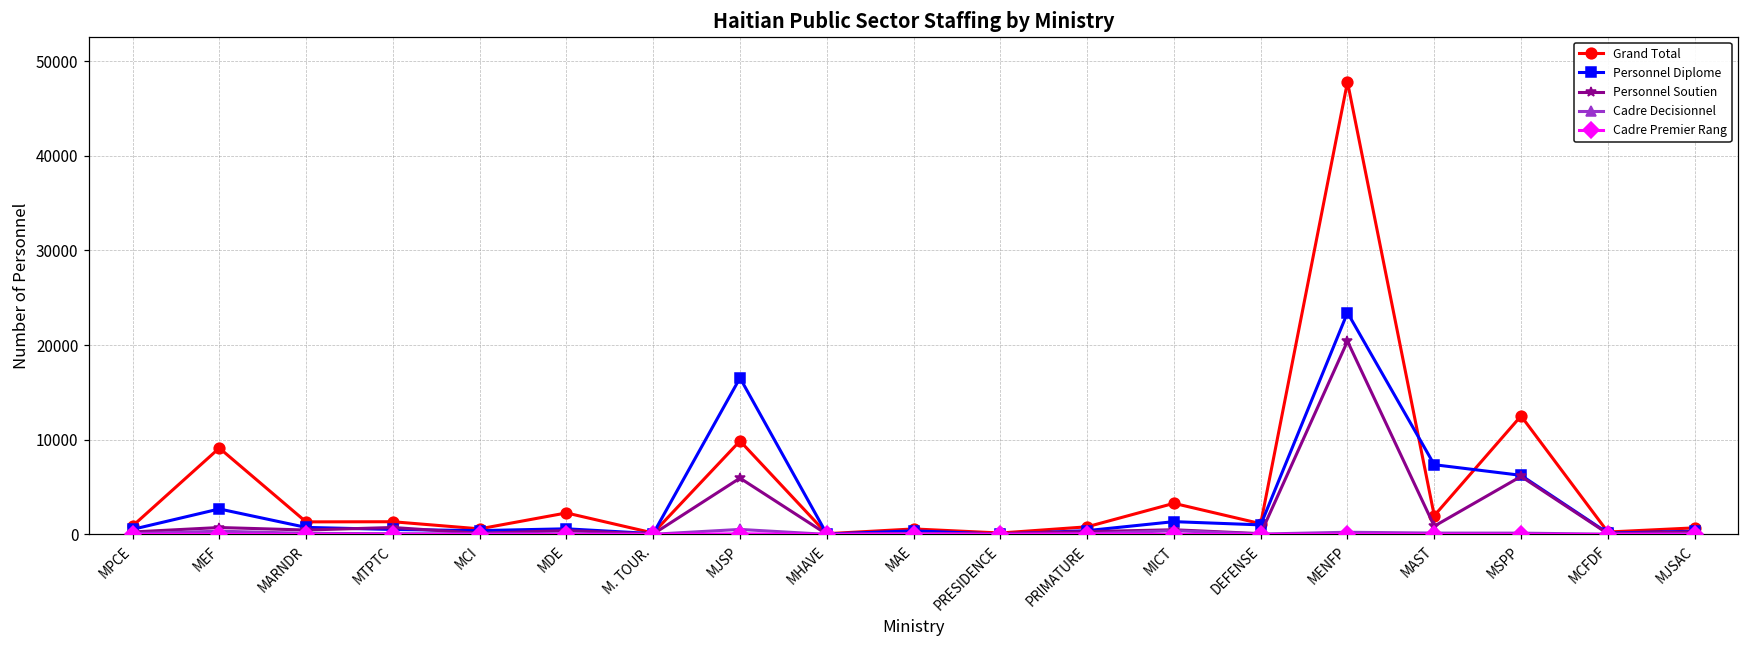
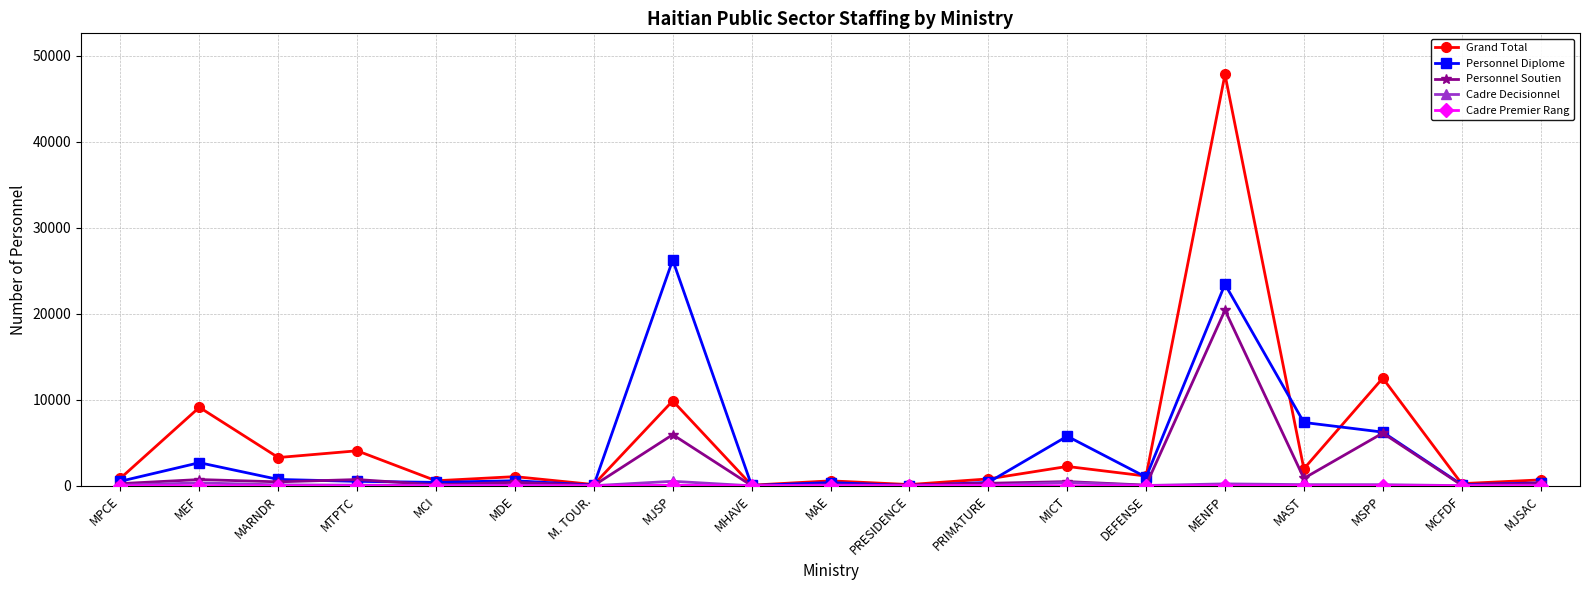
  {
    "Grand Total": {
      "MPCE": 1000,
      "MEF": 9000,
-     "MARNDR": 1000,
-     "MTPTC": 1000,
-     "MDE": 2000,
+     "MARNDR": 3000,
+     "MTPTC": 4000,
+     "MDE": 1000,
      "MJSP": 10000,
      "PRIMATURE": 1000,
-     "MICT": 3000,
+     "MICT": 2000,
      "MENFP": 48000,
      "MAST": 2000,
      "MSPP": 13000,
      "MJSAC": 1000
    },
    "Personnel Diplome": {
      "MEF": 3000,
-     "MJSP": 17000,
-     "MICT": 1000,
+     "MJSP": 26000,
+     "MICT": 6000,
      "MENFP": 23000,
      "MAST": 7000
    },
    "Personnel Soutien": {
      "MEF": 1000,
      "MJSP": 6000,
      "MENFP": 20000,
      "MAST": 1000
    },
    "Cadre Decisionnel": {
      "MEF": 0,
      "MJSP": 1000
    },
    "Cadre Premier Rang": {
      "MEF": 0,
      "MJSP": 0,
      "MICT": 0
    }
  }
